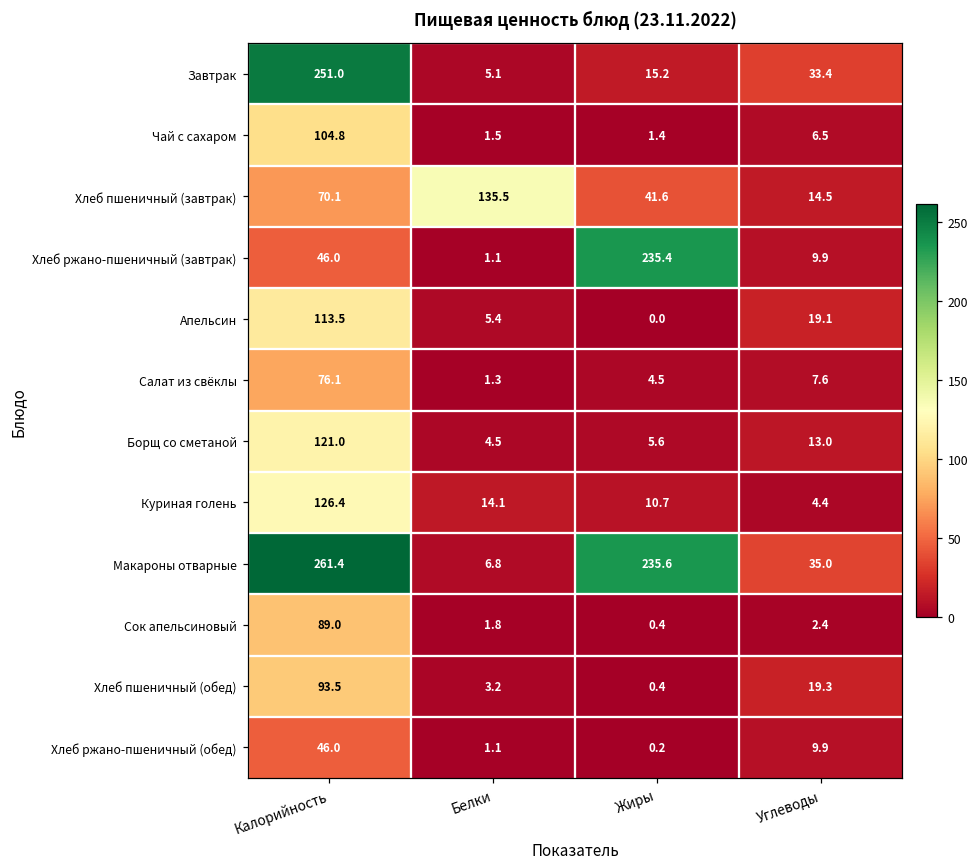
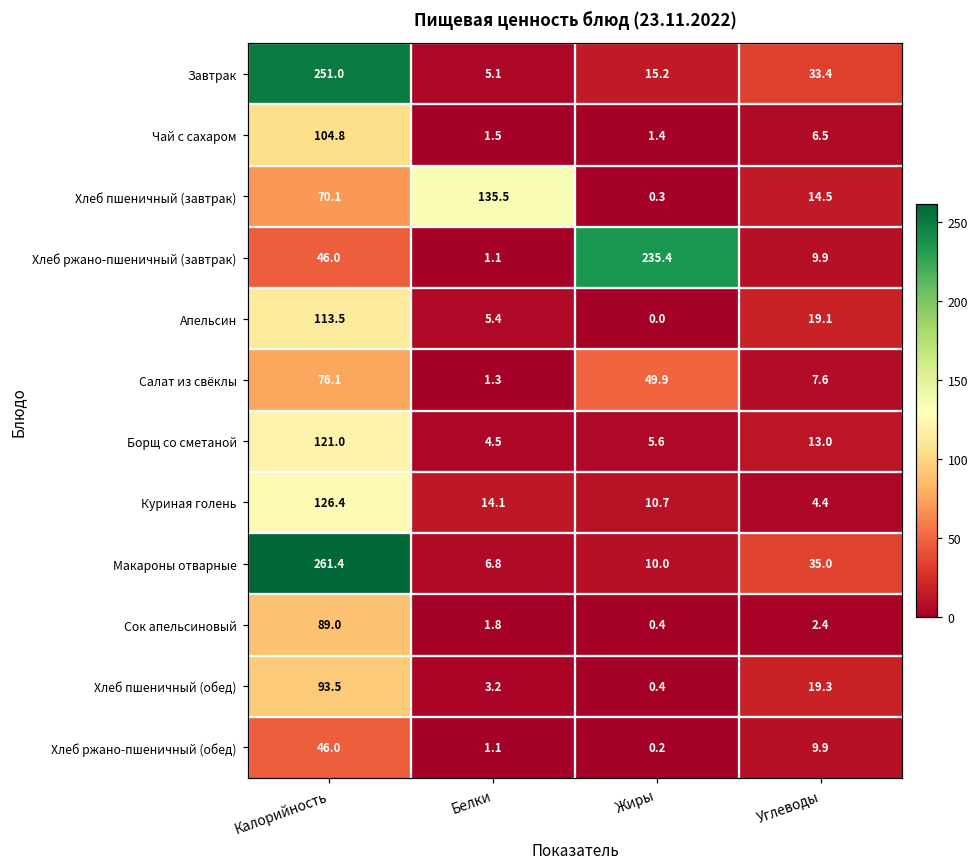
  {
    "Завтрак": {
      "Калорийность": 251.0,
      "Белки": 5.1,
      "Жиры": 15.2,
      "Углеводы": 33.4
    },
    "Чай с сахаром": {
      "Калорийность": 104.8,
      "Белки": 1.5,
      "Жиры": 1.4,
      "Углеводы": 6.5
    },
    "Хлеб пшеничный (завтрак)": {
      "Калорийность": 70.1,
      "Белки": 135.5,
-     "Жиры": 41.6,
+     "Жиры": 0.3,
      "Углеводы": 14.5
    },
    "Хлеб ржано-пшеничный (завтрак)": {
      "Калорийность": 46.0,
      "Белки": 1.1,
      "Жиры": 235.4,
      "Углеводы": 9.9
    },
    "Апельсин": {
      "Калорийность": 113.5,
      "Белки": 5.4,
      "Жиры": 0.0,
      "Углеводы": 19.1
    },
    "Салат из свёклы": {
      "Калорийность": 76.1,
      "Белки": 1.3,
-     "Жиры": 4.5,
+     "Жиры": 49.9,
      "Углеводы": 7.6
    },
    "Борщ со сметаной": {
      "Калорийность": 121.0,
      "Белки": 4.5,
      "Жиры": 5.6,
      "Углеводы": 13.0
    },
    "Куриная голень": {
      "Калорийность": 126.4,
      "Белки": 14.1,
      "Жиры": 10.7,
      "Углеводы": 4.4
    },
    "Макароны отварные": {
      "Калорийность": 261.4,
      "Белки": 6.8,
-     "Жиры": 235.6,
+     "Жиры": 10.0,
      "Углеводы": 35.0
    },
    "Сок апельсиновый": {
      "Калорийность": 89.0,
      "Белки": 1.8,
      "Жиры": 0.4,
      "Углеводы": 2.4
    },
    "Хлеб пшеничный (обед)": {
      "Калорийность": 93.5,
      "Белки": 3.2,
      "Жиры": 0.4,
      "Углеводы": 19.3
    },
    "Хлеб ржано-пшеничный (обед)": {
      "Калорийность": 46.0,
      "Белки": 1.1,
      "Жиры": 0.2,
      "Углеводы": 9.9
    }
  }
